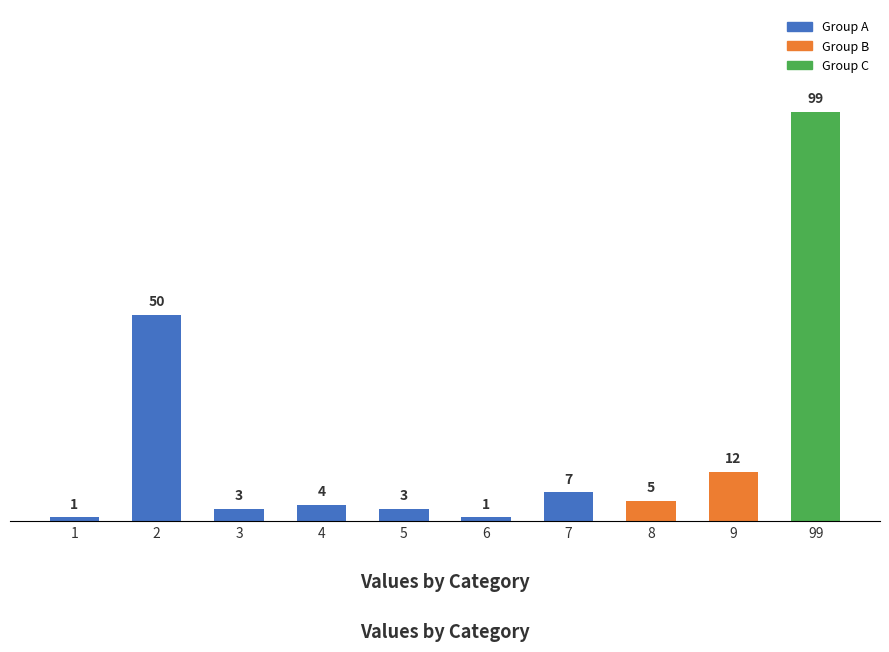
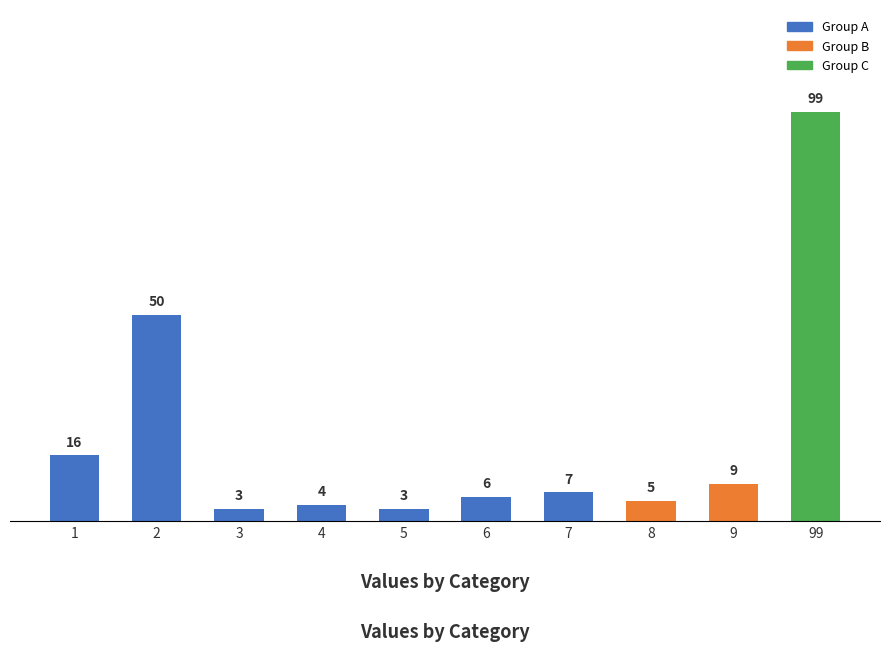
  {
-   "1": 1,
+   "1": 16,
    "2": 50,
    "3": 3,
    "4": 4,
    "5": 3,
-   "6": 1,
+   "6": 6,
    "7": 7,
    "8": 5,
-   "9": 12,
+   "9": 9,
    "99": 99
  }
